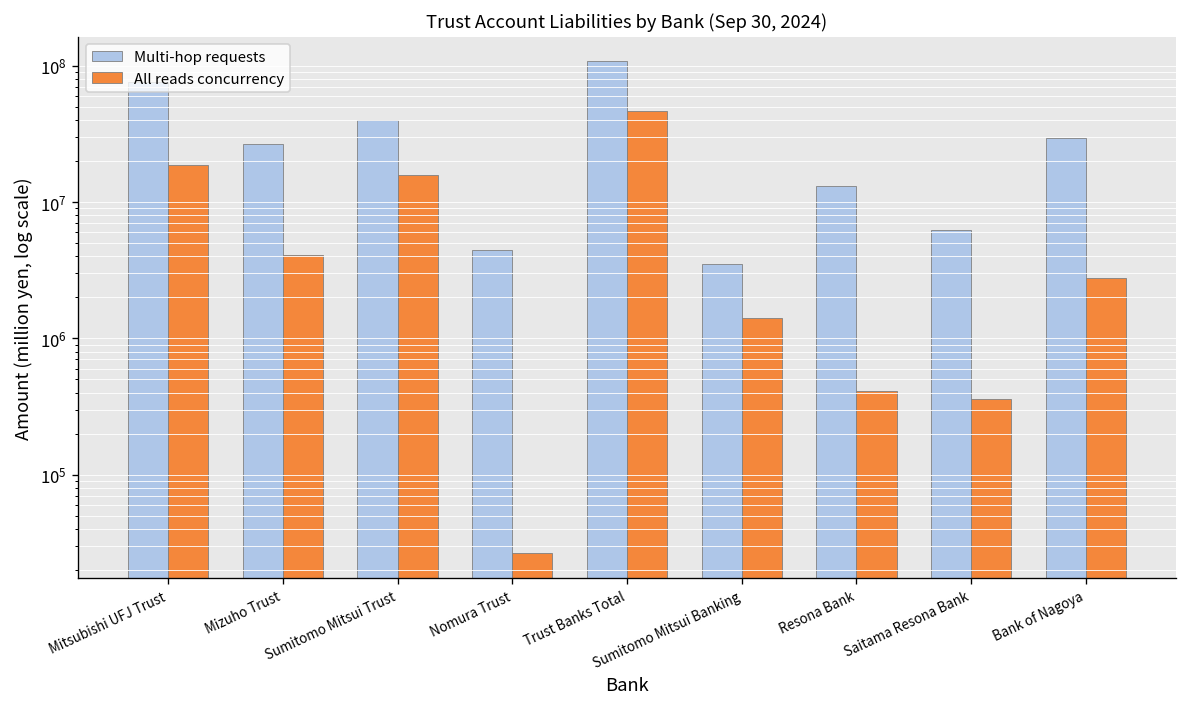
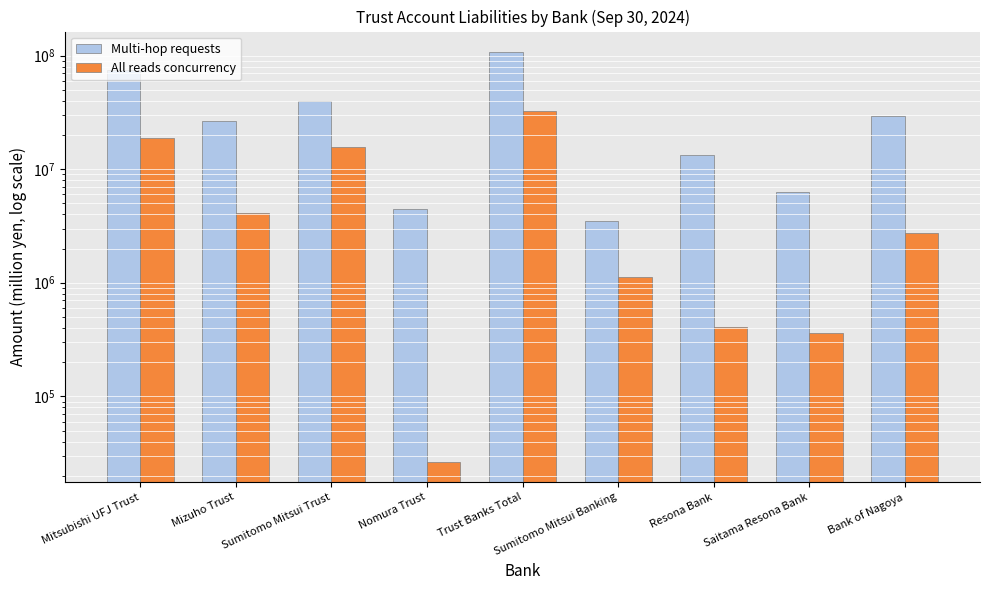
  {
    "Multi-hop requests": {
      "Mizuho Trust": 27000000,
      "Sumitomo Mitsui Trust": 40000000,
      "Nomura Trust": 4500000,
      "Trust Banks Total": 110000000,
      "Sumitomo Mitsui Banking": 3500000,
      "Resona Bank": 13000000,
      "Saitama Resona Bank": 6000000,
      "Bank of Nagoya": 30000000
    },
    "All reads concurrency": {
      "Mitsubishi UFJ Trust": 19000000,
      "Mizuho Trust": 4100000,
      "Sumitomo Mitsui Trust": 16000000,
      "Nomura Trust": 27000,
-     "Trust Banks Total": 47000000,
-     "Sumitomo Mitsui Banking": 1400000,
+     "Trust Banks Total": 32000000,
+     "Sumitomo Mitsui Banking": 1100000,
      "Resona Bank": 410000,
      "Saitama Resona Bank": 360000,
      "Bank of Nagoya": 2800000
    }
  }
